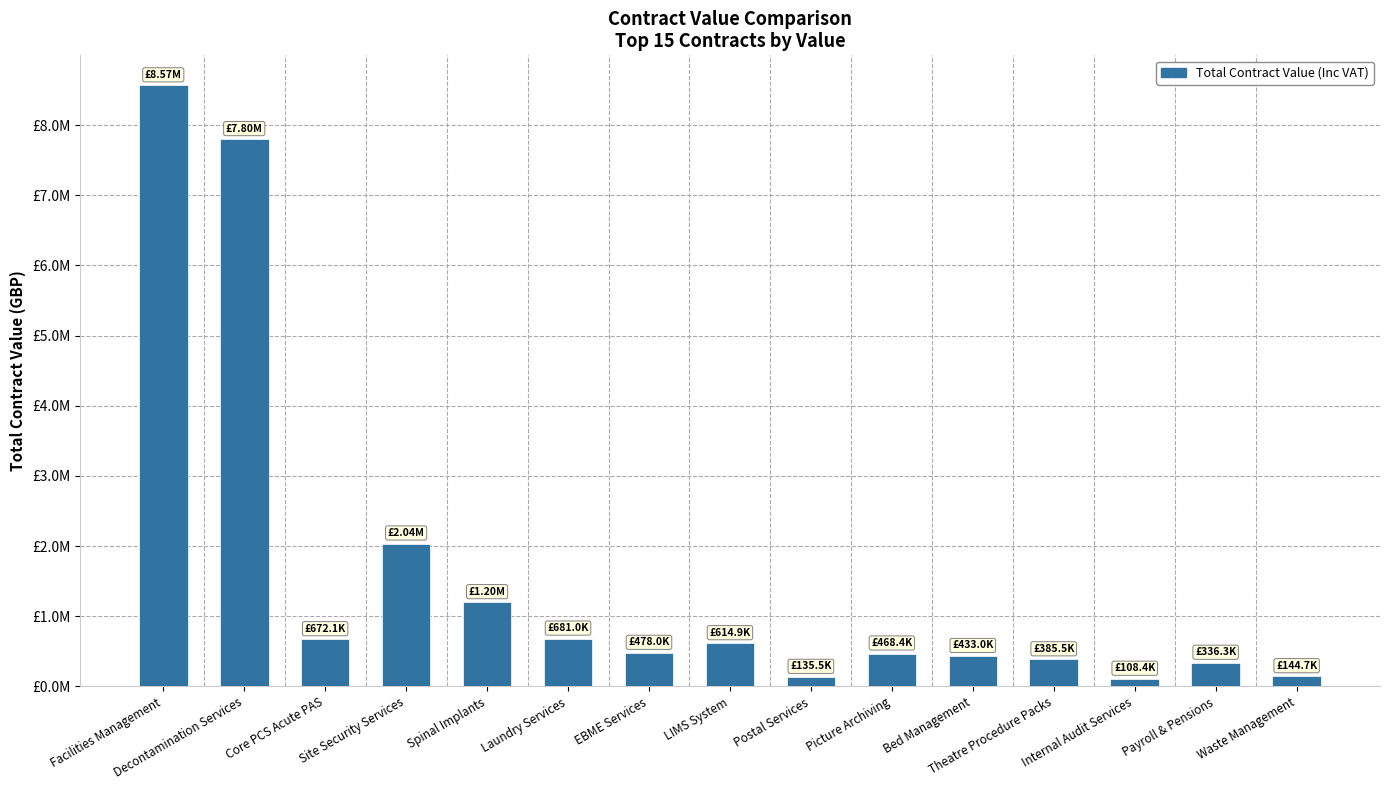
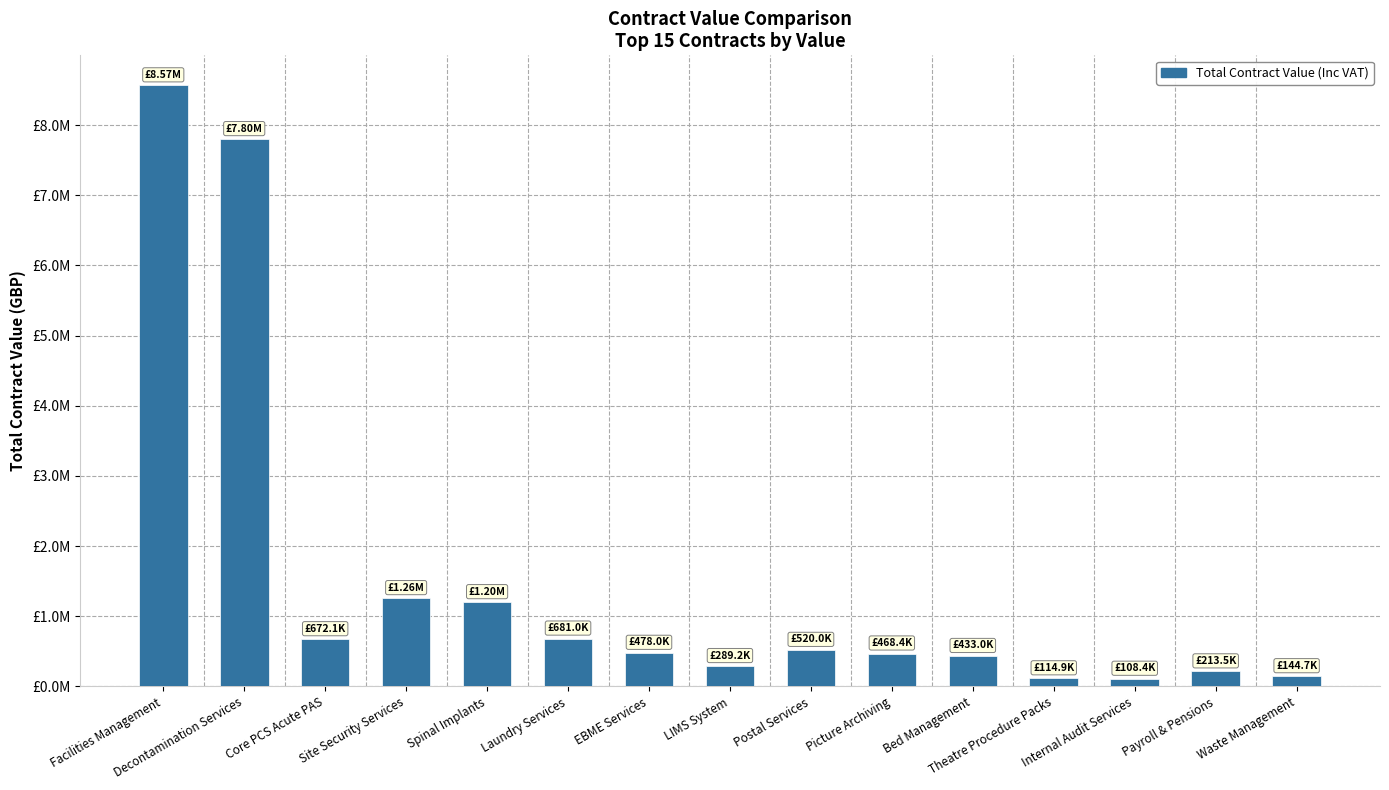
  {
-   "Site Security Services": "£2.04M",
-   "LIMS System": "£614.9K",
-   "Postal Services": "£135.5K",
-   "Theatre Procedure Packs": "£385.5K",
-   "Payroll & Pensions": "£336.3K"
+   "Site Security Services": "£1.26M",
+   "LIMS System": "£289.2K",
+   "Postal Services": "£520.0K",
+   "Theatre Procedure Packs": "£114.9K",
+   "Payroll & Pensions": "£213.5K"
  }
